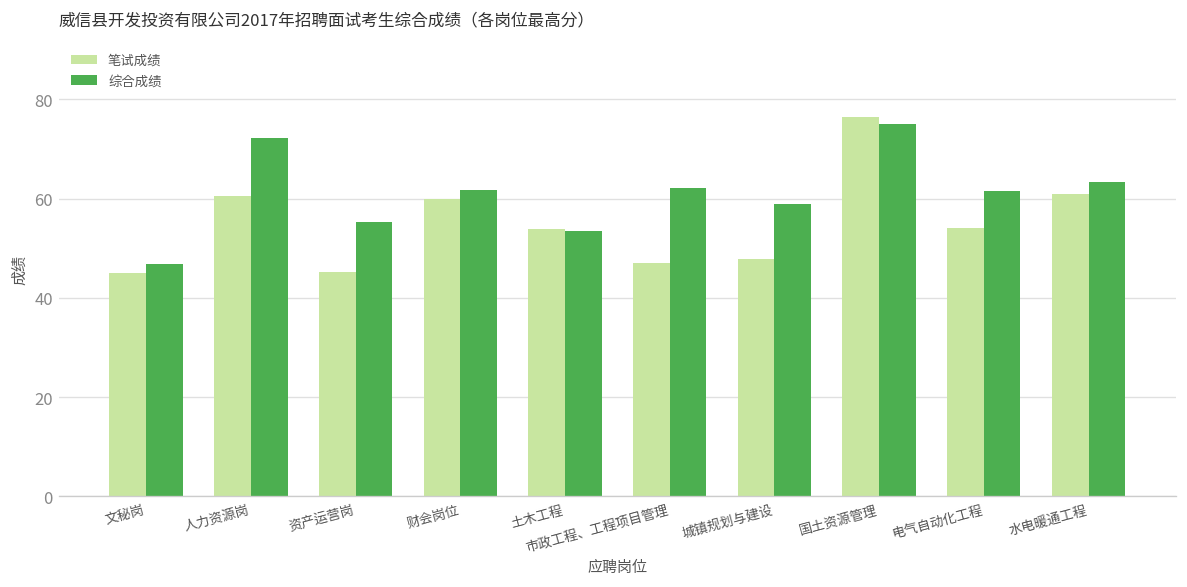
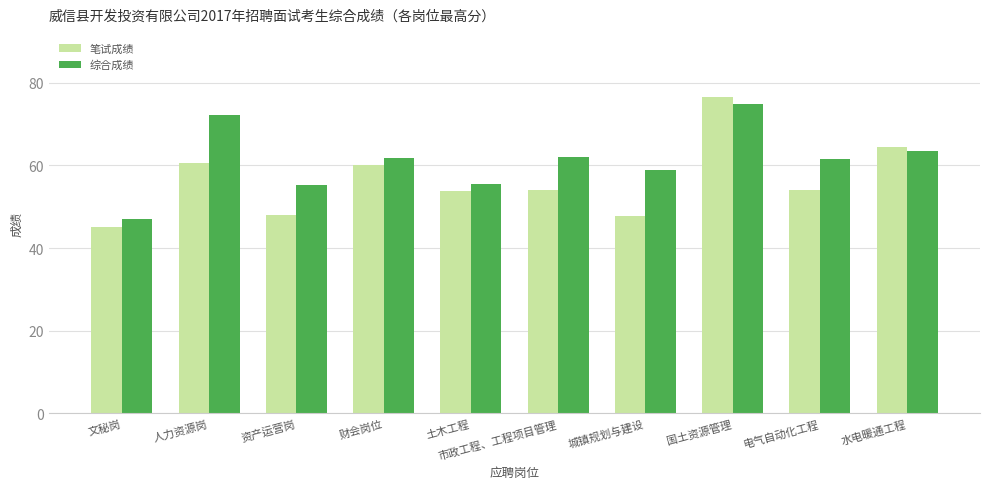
  {
    "笔试成绩": {
      "文秘岗": 45,
      "人力资源岗": 61,
-     "资产运营岗": 45,
+     "资产运营岗": 48,
      "财会岗位": 60,
      "土木工程": 54,
-     "市政工程、工程项目管理": 47,
+     "市政工程、工程项目管理": 54,
      "城镇规划与建设": 48,
      "国土资源管理": 77,
      "电气自动化工程": 54,
-     "水电暖通工程": 61
+     "水电暖通工程": 65
    },
    "综合成绩": {
      "文秘岗": 47,
      "人力资源岗": 72,
      "资产运营岗": 55,
      "财会岗位": 62,
-     "土木工程": 53,
+     "土木工程": 56,
      "市政工程、工程项目管理": 62,
      "城镇规划与建设": 59,
      "国土资源管理": 75,
      "电气自动化工程": 62,
      "水电暖通工程": 63
    }
  }
